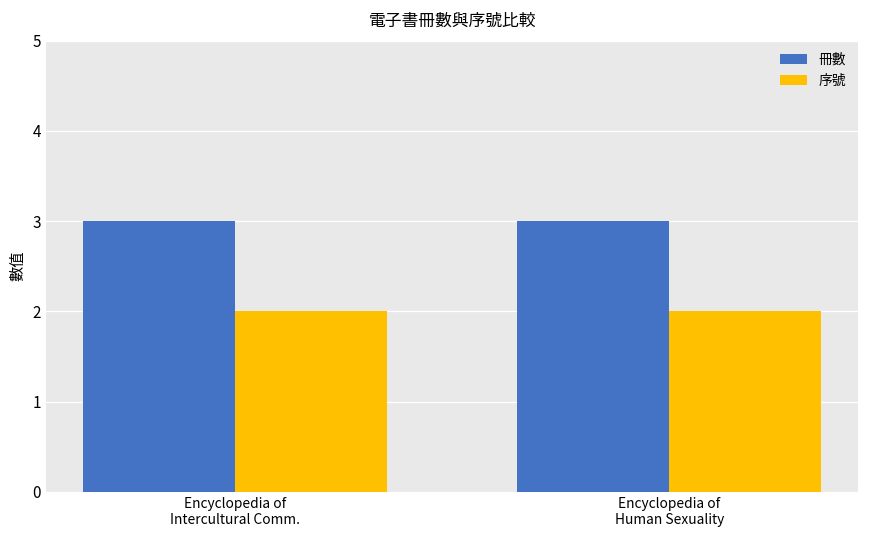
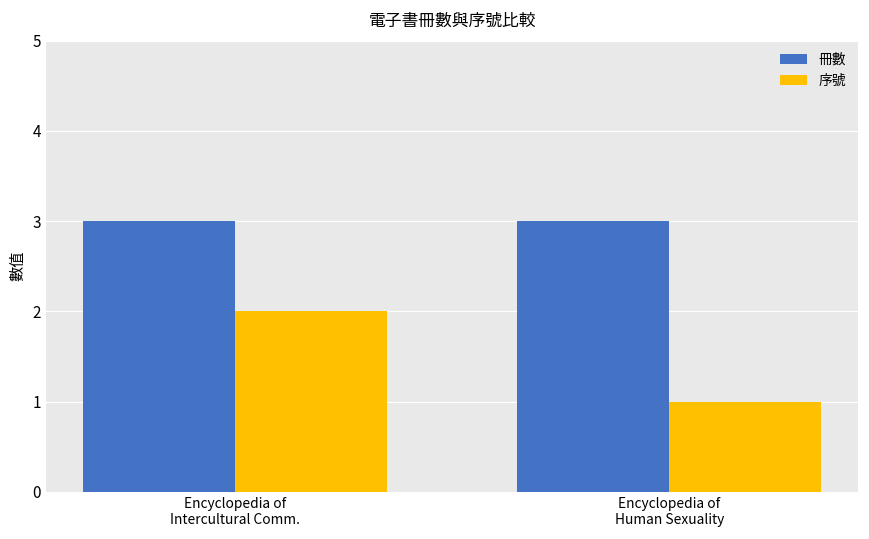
  {
    "冊數": {
      "Encyclopedia of Intercultural Comm.": 3,
      "Encyclopedia of Human Sexuality": 3
    },
    "序號": {
      "Encyclopedia of Intercultural Comm.": 2,
-     "Encyclopedia of Human Sexuality": 2
+     "Encyclopedia of Human Sexuality": 1
    }
  }
